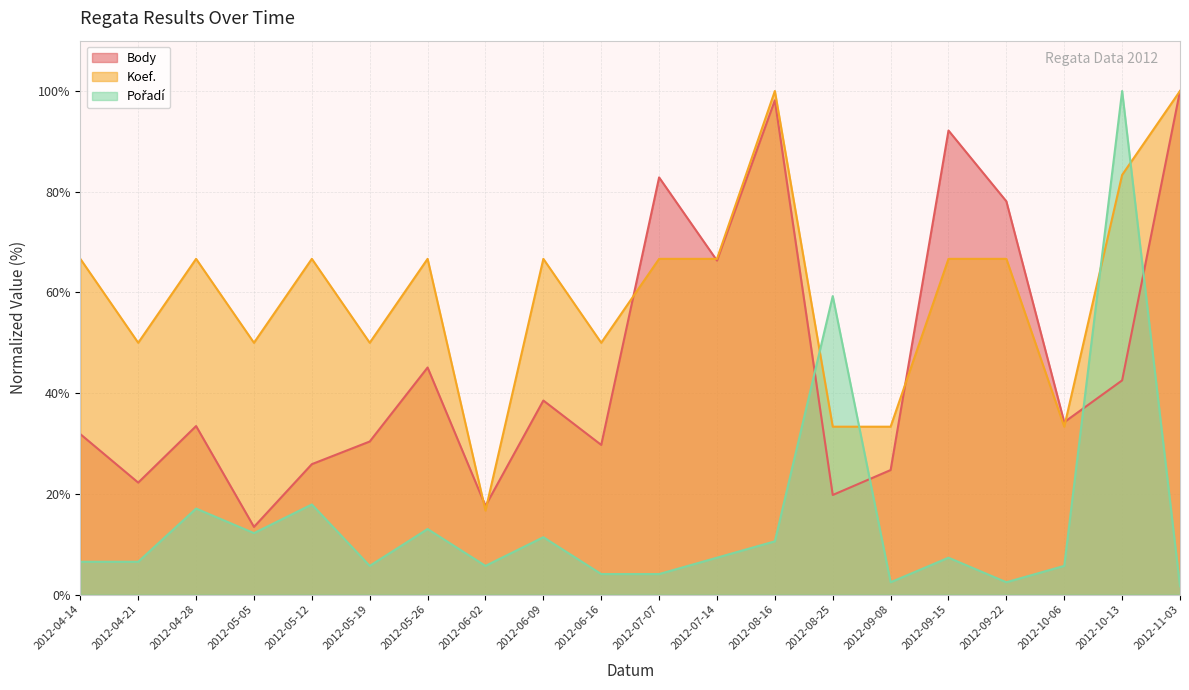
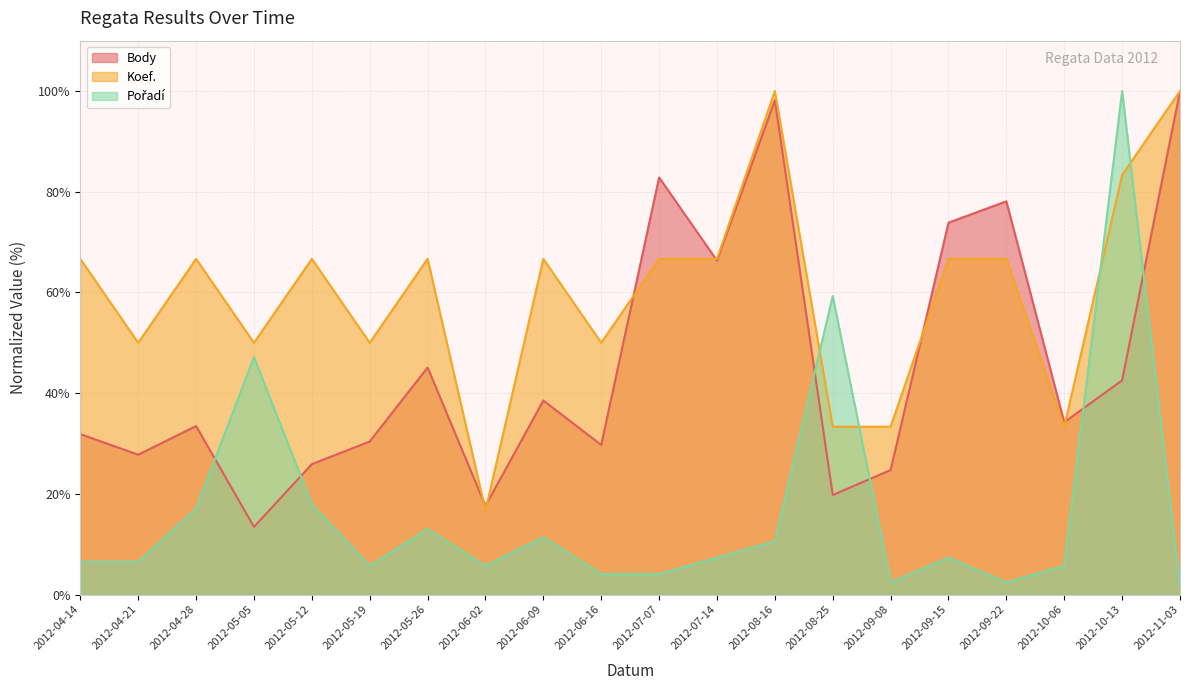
  {
    "Body": {
      "2012-04-14": "32%",
-     "2012-04-21": "22%",
+     "2012-04-21": "28%",
      "2012-04-28": "33%",
      "2012-05-05": "13%",
      "2012-05-12": "26%",
      "2012-05-19": "30%",
      "2012-05-26": "45%",
      "2012-06-02": "18%",
      "2012-06-09": "39%",
      "2012-06-16": "30%",
      "2012-07-07": "83%",
      "2012-08-16": "98%",
      "2012-08-25": "20%",
      "2012-09-08": "25%",
-     "2012-09-15": "92%",
+     "2012-09-15": "74%",
      "2012-09-22": "78%",
      "2012-10-06": "34%",
      "2012-10-13": "43%"
    },
    "Koef.": {
      "2012-04-14": "67%",
      "2012-04-21": "50%",
      "2012-04-28": "67%",
      "2012-05-05": "50%",
      "2012-05-12": "67%",
      "2012-05-19": "50%",
      "2012-05-26": "67%",
      "2012-06-02": "17%",
      "2012-06-09": "67%",
      "2012-06-16": "50%",
      "2012-07-07": "67%",
      "2012-08-16": "100%",
      "2012-08-25": "33%",
      "2012-09-08": "33%",
      "2012-09-15": "67%",
      "2012-09-22": "67%",
      "2012-10-06": "33%",
      "2012-10-13": "83%"
    },
    "Pořadí": {
      "2012-04-14": "7%",
      "2012-04-21": "7%",
      "2012-04-28": "17%",
-     "2012-05-05": "12%",
+     "2012-05-05": "47%",
      "2012-05-12": "18%",
      "2012-05-19": "6%",
      "2012-05-26": "13%",
      "2012-06-02": "6%",
      "2012-06-09": "11%",
      "2012-06-16": "4%",
      "2012-07-07": "4%",
      "2012-07-14": "7%",
      "2012-08-16": "11%",
      "2012-08-25": "59%",
      "2012-09-08": "2%",
      "2012-09-15": "7%",
      "2012-09-22": "2%",
      "2012-10-06": "6%",
      "2012-10-13": "100%",
      "2012-11-03": "2%"
    }
  }
